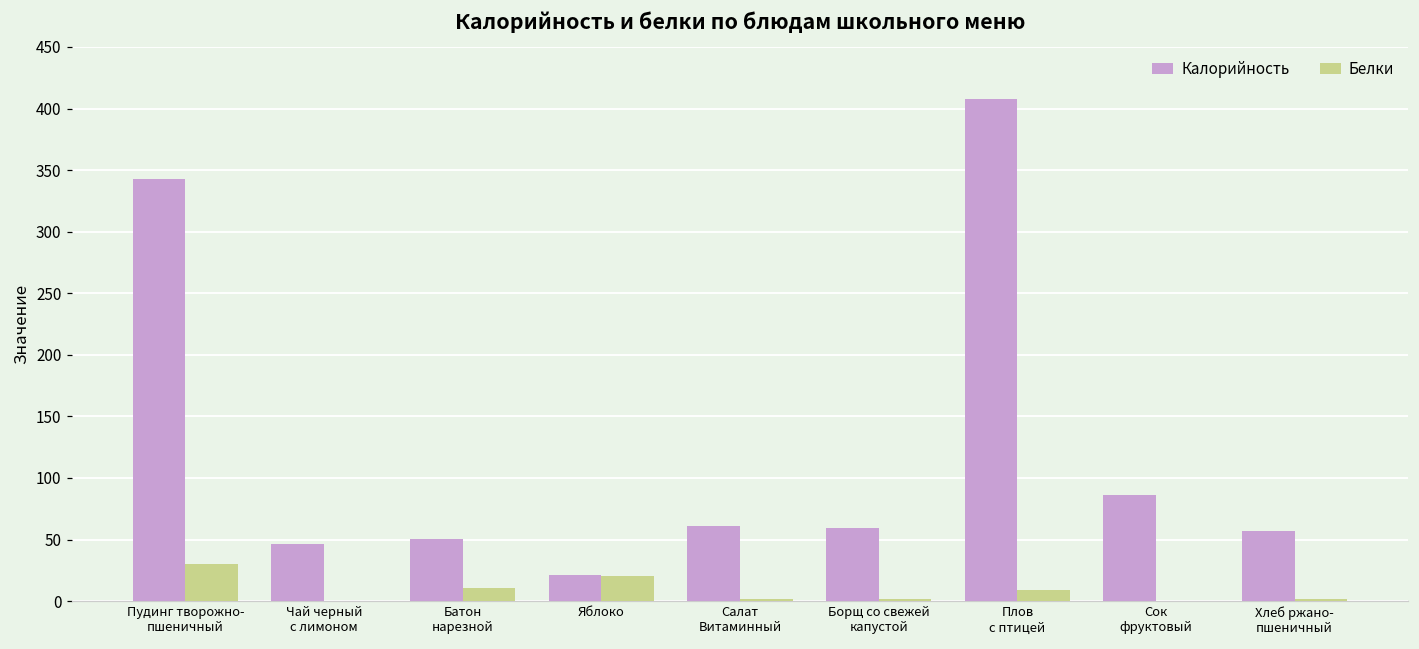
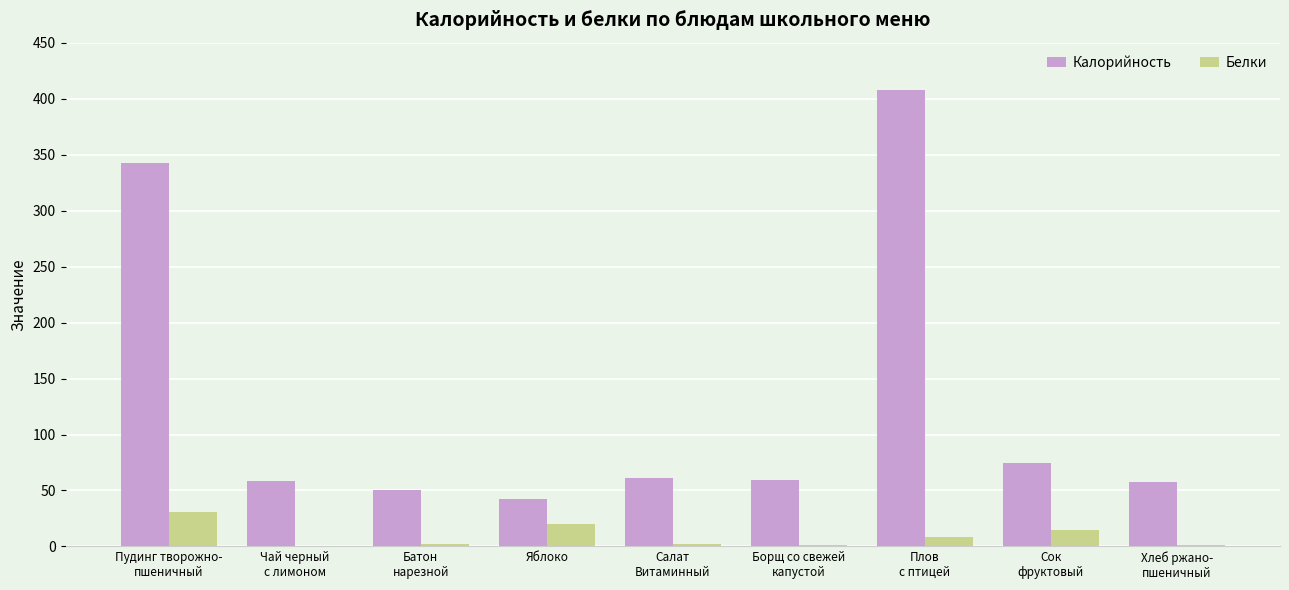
  {
    "Калорийность": {
      "Пудинг творожно- пшеничный": 343,
-     "Чай черный с лимоном": 46,
+     "Чай черный с лимоном": 59,
      "Батон нарезной": 50,
-     "Яблоко": 22,
+     "Яблоко": 43,
      "Салат Витаминный": 61,
      "Борщ со свежей капустой": 60,
      "Плов с птицей": 408,
-     "Сок фруктовый": 86,
+     "Сок фруктовый": 75,
      "Хлеб ржано- пшеничный": 57
    },
    "Белки": {
      "Пудинг творожно- пшеничный": 31,
-     "Батон нарезной": 11,
+     "Батон нарезной": 2,
      "Яблоко": 20,
      "Плов с птицей": 9,
-     "Сок фруктовый": 0
+     "Сок фруктовый": 15
    }
  }
